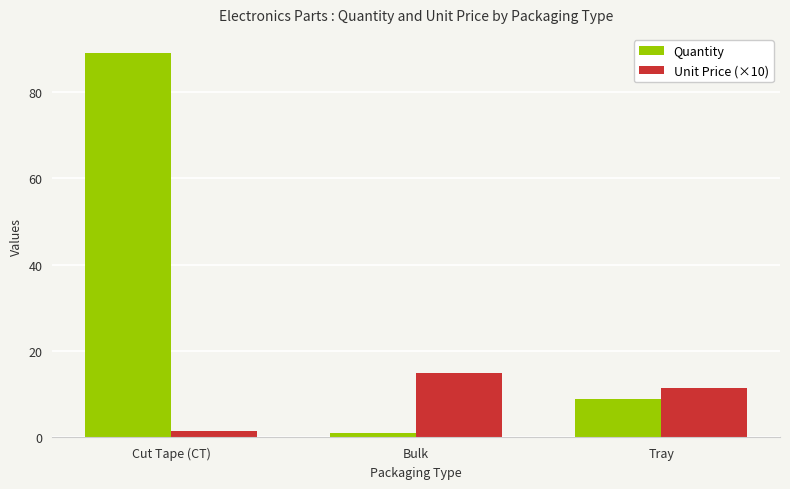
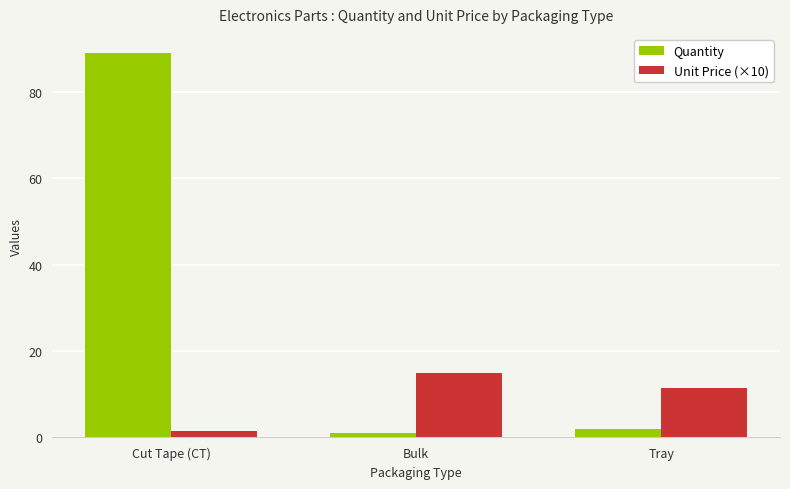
  {
    "Quantity": {
      "Cut Tape (CT)": 89,
      "Bulk": 1,
-     "Tray": 9
+     "Tray": 2
    },
    "Unit Price (×10)": {
      "Cut Tape (CT)": 2,
      "Bulk": 15,
      "Tray": 11
    }
  }
